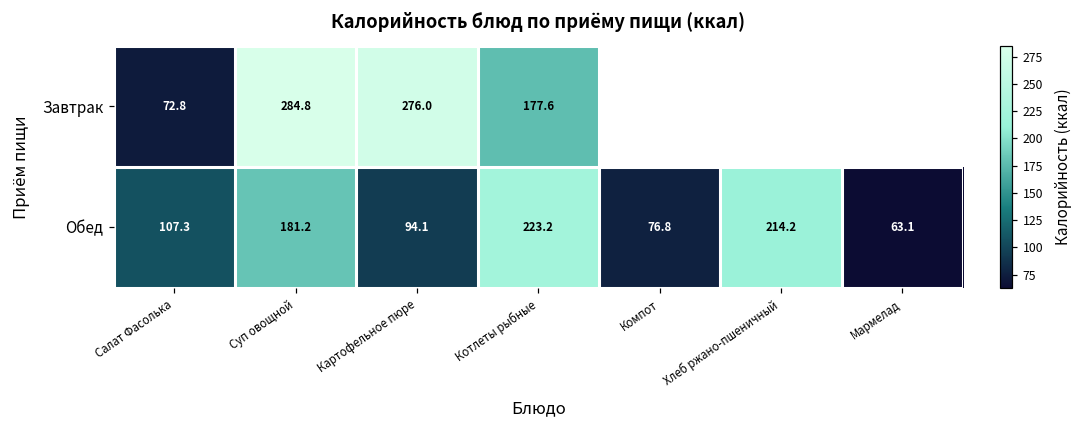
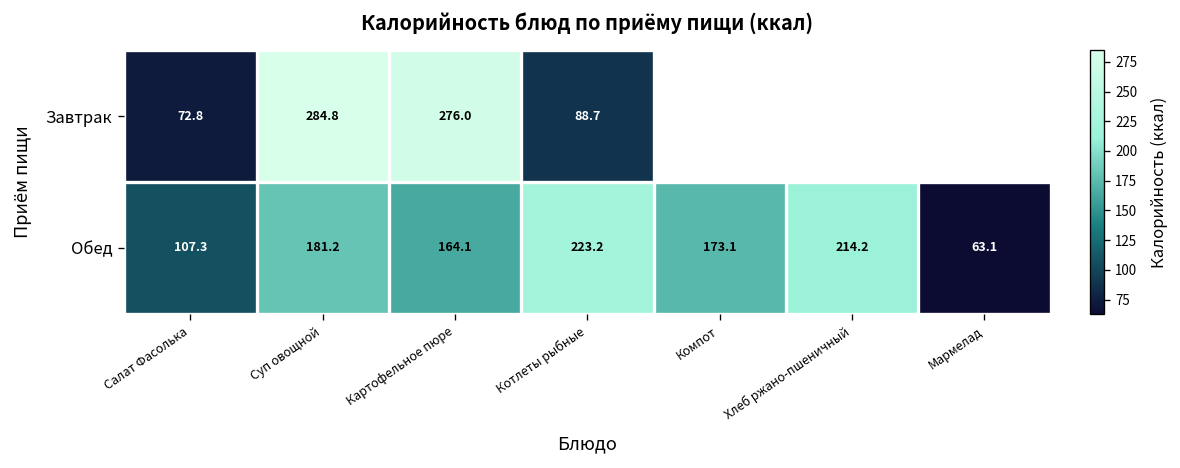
  {
    "Завтрак": {
      "Салат Фасолька": 72.8,
      "Суп овощной": 284.8,
      "Картофельное пюре": 276.0,
-     "Котлеты рыбные": 177.6
+     "Котлеты рыбные": 88.7
    },
    "Обед": {
      "Салат Фасолька": 107.3,
      "Суп овощной": 181.2,
-     "Картофельное пюре": 94.1,
+     "Картофельное пюре": 164.1,
      "Котлеты рыбные": 223.2,
-     "Компот": 76.8,
+     "Компот": 173.1,
      "Хлеб ржано-пшеничный": 214.2,
      "Мармелад": 63.1
    }
  }
